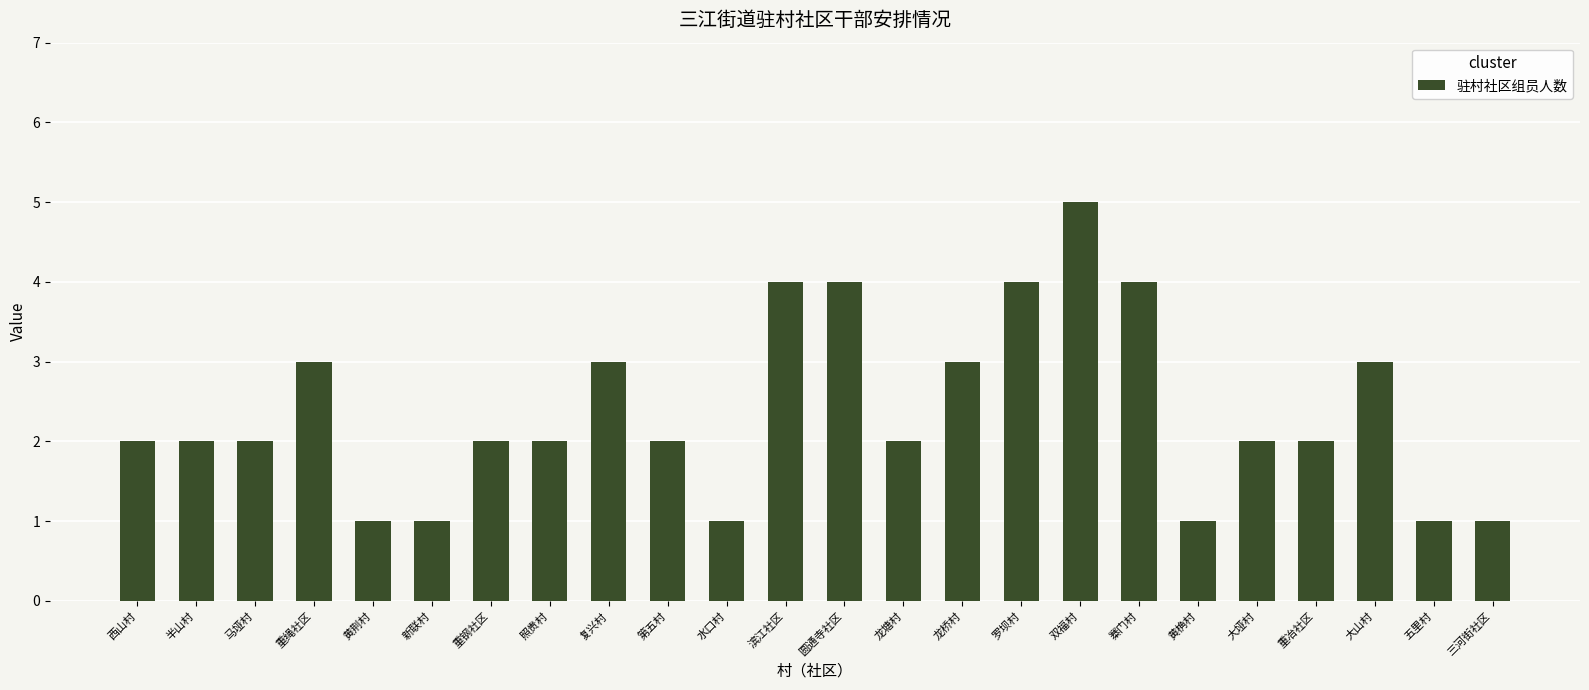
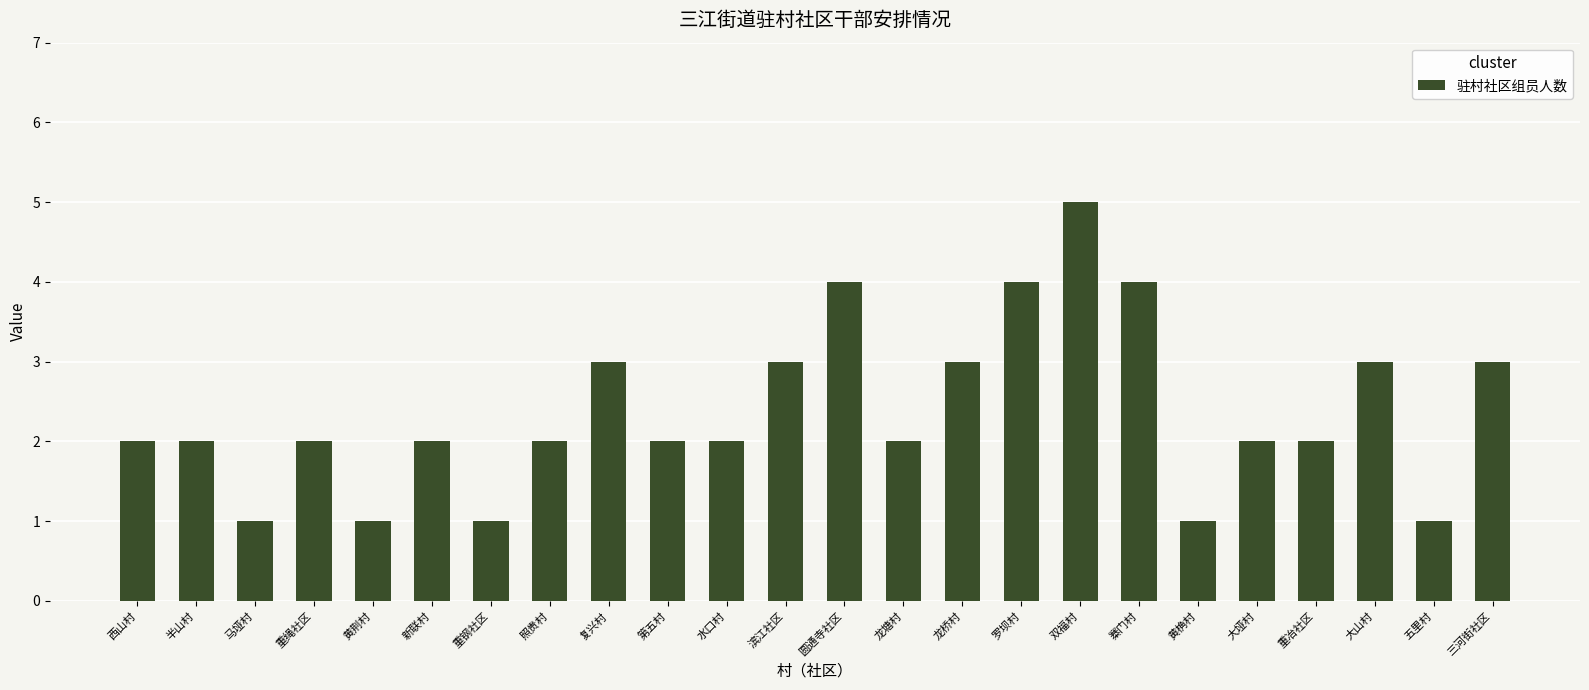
  {
    "西山村": 2,
    "半山村": 2,
-   "马垭村": 2,
-   "重绳社区": 3,
+   "马垭村": 1,
+   "重绳社区": 2,
    "黄荆村": 1,
-   "新联村": 1,
-   "重钢社区": 2,
+   "新联村": 2,
+   "重钢社区": 1,
    "照贵村": 2,
    "复兴村": 3,
    "第五村": 2,
-   "水口村": 1,
-   "滨江社区": 4,
+   "水口村": 2,
+   "滨江社区": 3,
    "圆通寺社区": 4,
    "龙塘村": 2,
    "龙桥村": 3,
    "罗坝村": 4,
    "双福村": 5,
    "寨门村": 4,
    "黄桷村": 1,
    "大垭村": 2,
    "重冶社区": 2,
    "大山村": 3,
    "五里村": 1,
-   "三河街社区": 1
+   "三河街社区": 3
  }
